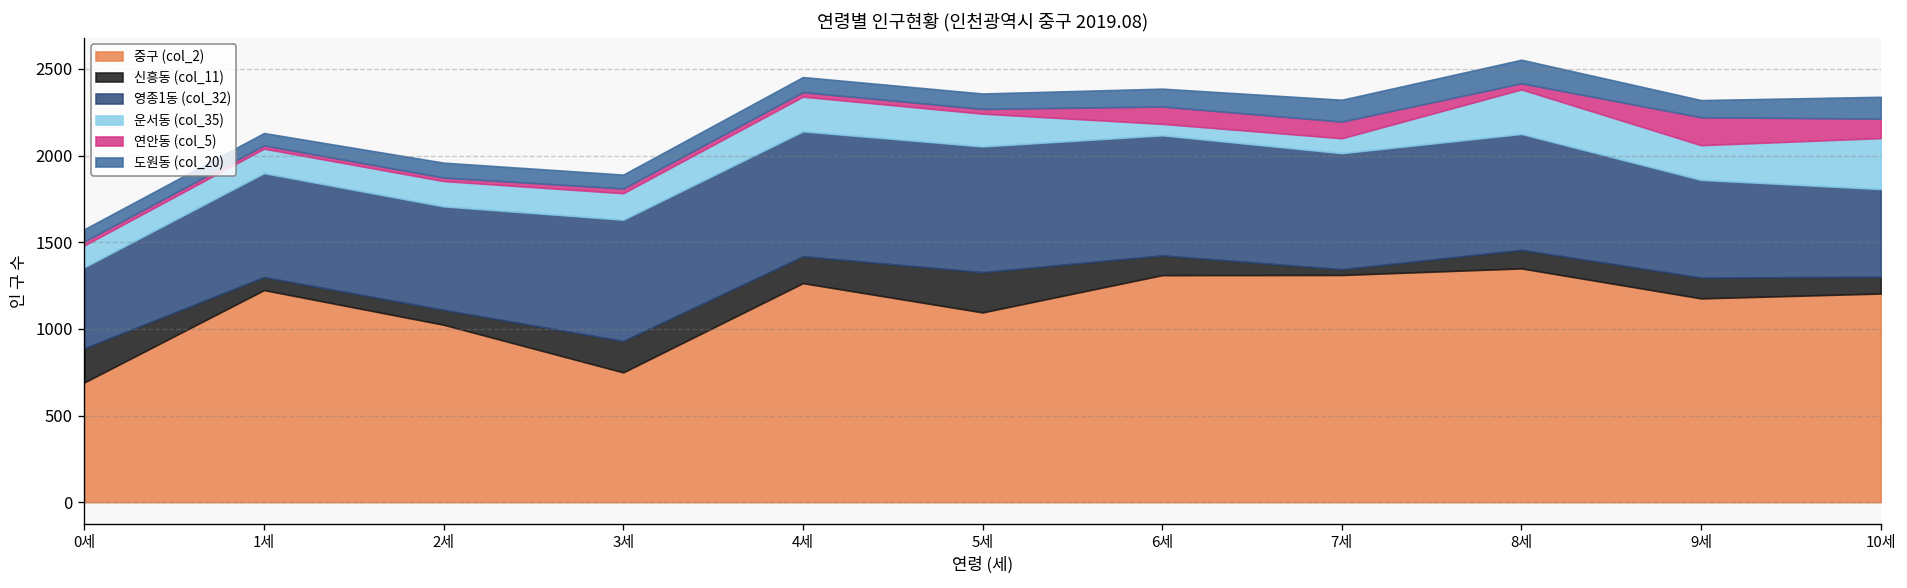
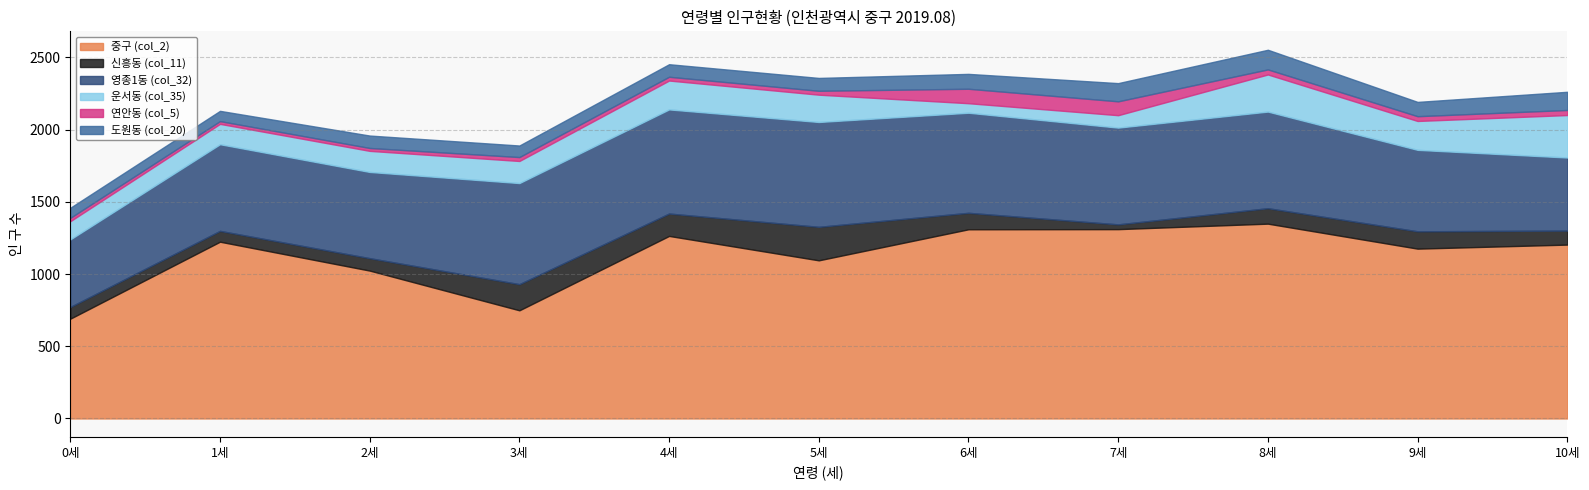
  {
    "중구 (col_2)": {
      "0세": 690,
      "1세": 1220,
      "2세": 1020,
      "3세": 750,
      "4세": 1260,
      "5세": 1100,
      "6세": 1310,
      "7세": 1310,
      "8세": 1350,
      "9세": 1180,
      "10세": 1200
    },
    "신흥동 (col_11)": {
-     "0세": 200,
+     "0세": 80,
      "1세": 80,
      "2세": 90,
      "3세": 180,
      "4세": 160,
      "5세": 230,
      "6세": 110,
      "7세": 30,
      "8세": 110,
      "9세": 120,
      "10세": 100
    },
    "운서동 (col_35)": {
      "0세": 130,
      "1세": 140,
      "2세": 150,
      "3세": 150,
      "4세": 200,
      "5세": 190,
      "6세": 70,
      "7세": 90,
      "8세": 260,
      "9세": 200,
      "10세": 290
    },
    "연안동 (col_5)": {
      "0세": 20,
      "1세": 20,
      "2세": 20,
      "3세": 30,
      "4세": 30,
      "5세": 30,
      "6세": 100,
      "7세": 100,
      "8세": 40,
-     "9세": 160,
-     "10세": 110
+     "9세": 30,
+     "10세": 40
    }
  }
